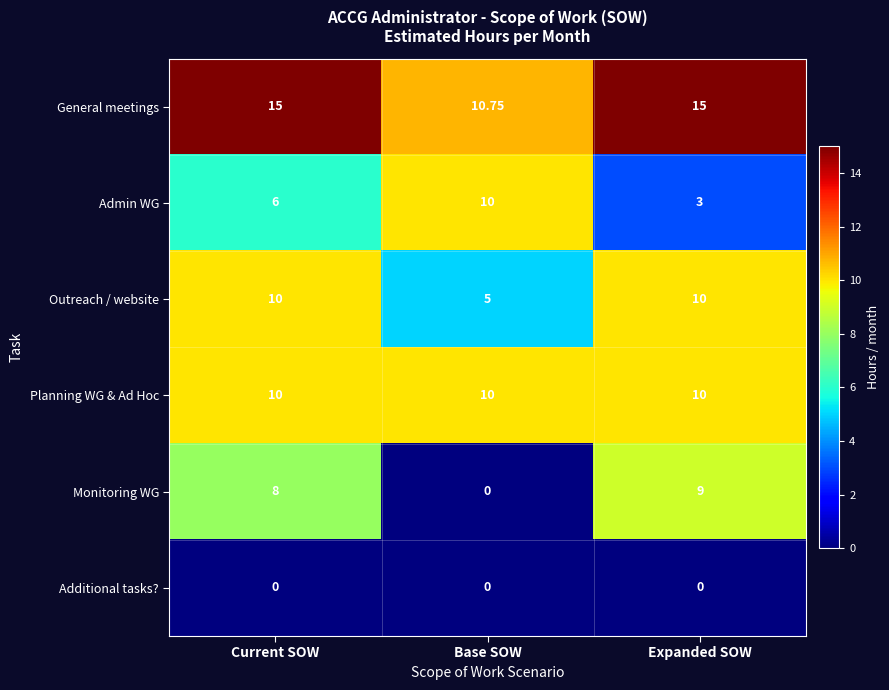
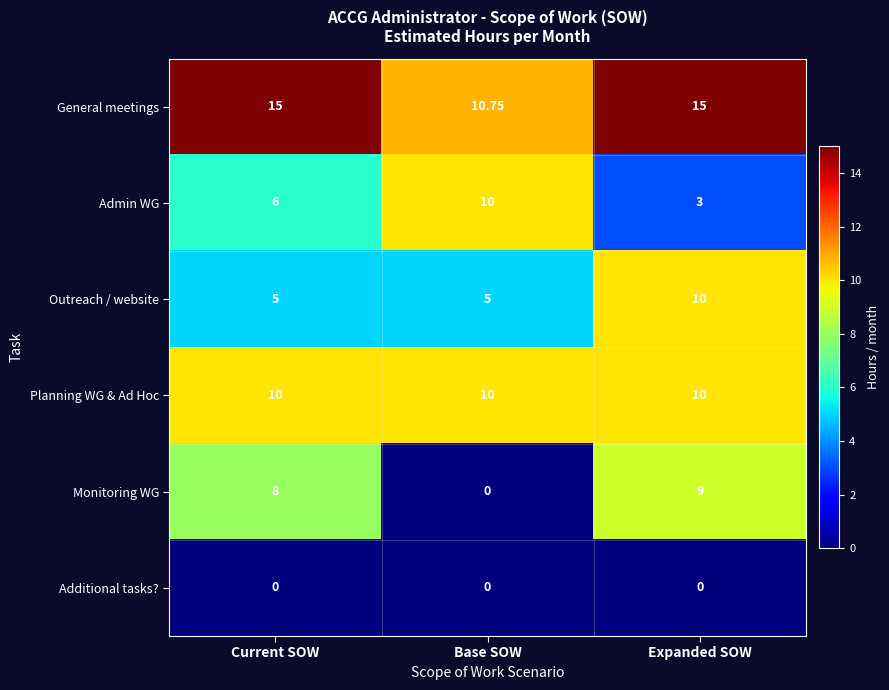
  {
    "General meetings": {
      "Current SOW": 15,
      "Base SOW": 10.75,
      "Expanded SOW": 15
    },
    "Admin WG": {
      "Current SOW": 6,
      "Base SOW": 10,
      "Expanded SOW": 3
    },
    "Outreach / website": {
-     "Current SOW": 10,
+     "Current SOW": 5,
      "Base SOW": 5,
      "Expanded SOW": 10
    },
    "Planning WG & Ad Hoc": {
      "Current SOW": 10,
      "Base SOW": 10,
      "Expanded SOW": 10
    },
    "Monitoring WG": {
      "Current SOW": 8,
      "Base SOW": 0,
      "Expanded SOW": 9
    },
    "Additional tasks?": {
      "Current SOW": 0,
      "Base SOW": 0,
      "Expanded SOW": 0
    }
  }
